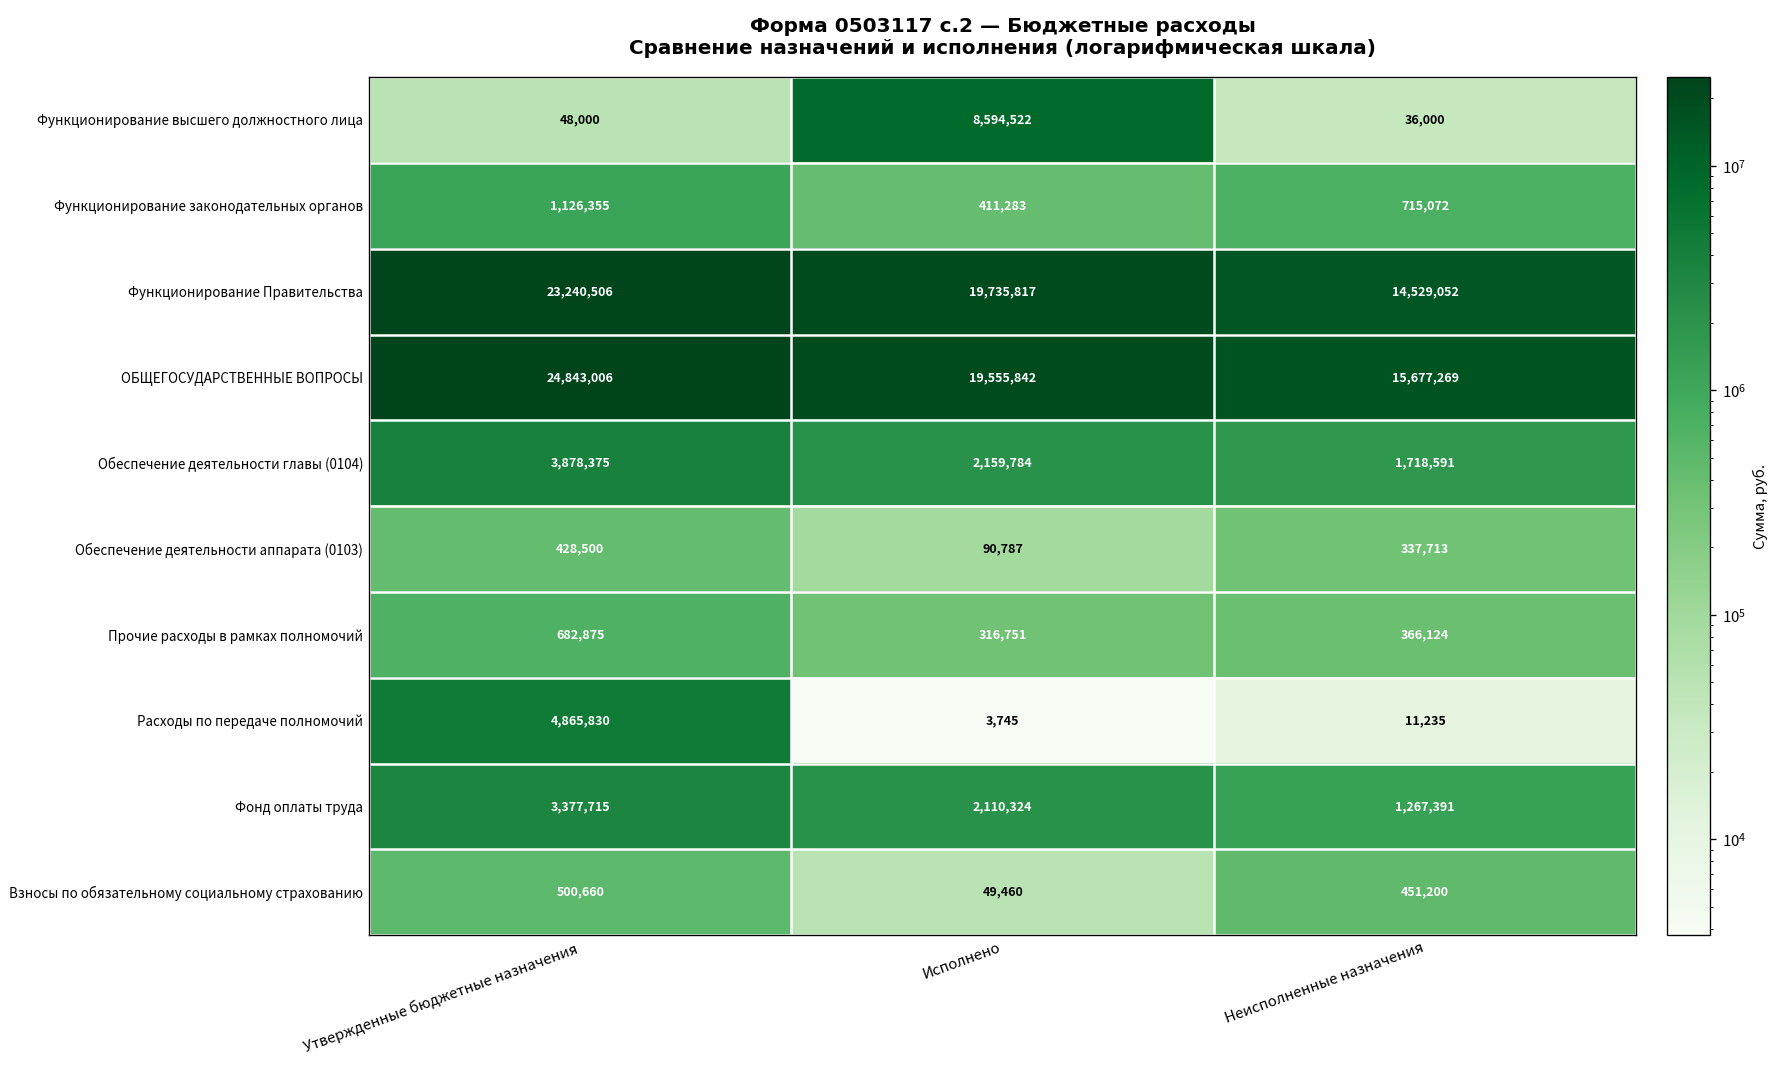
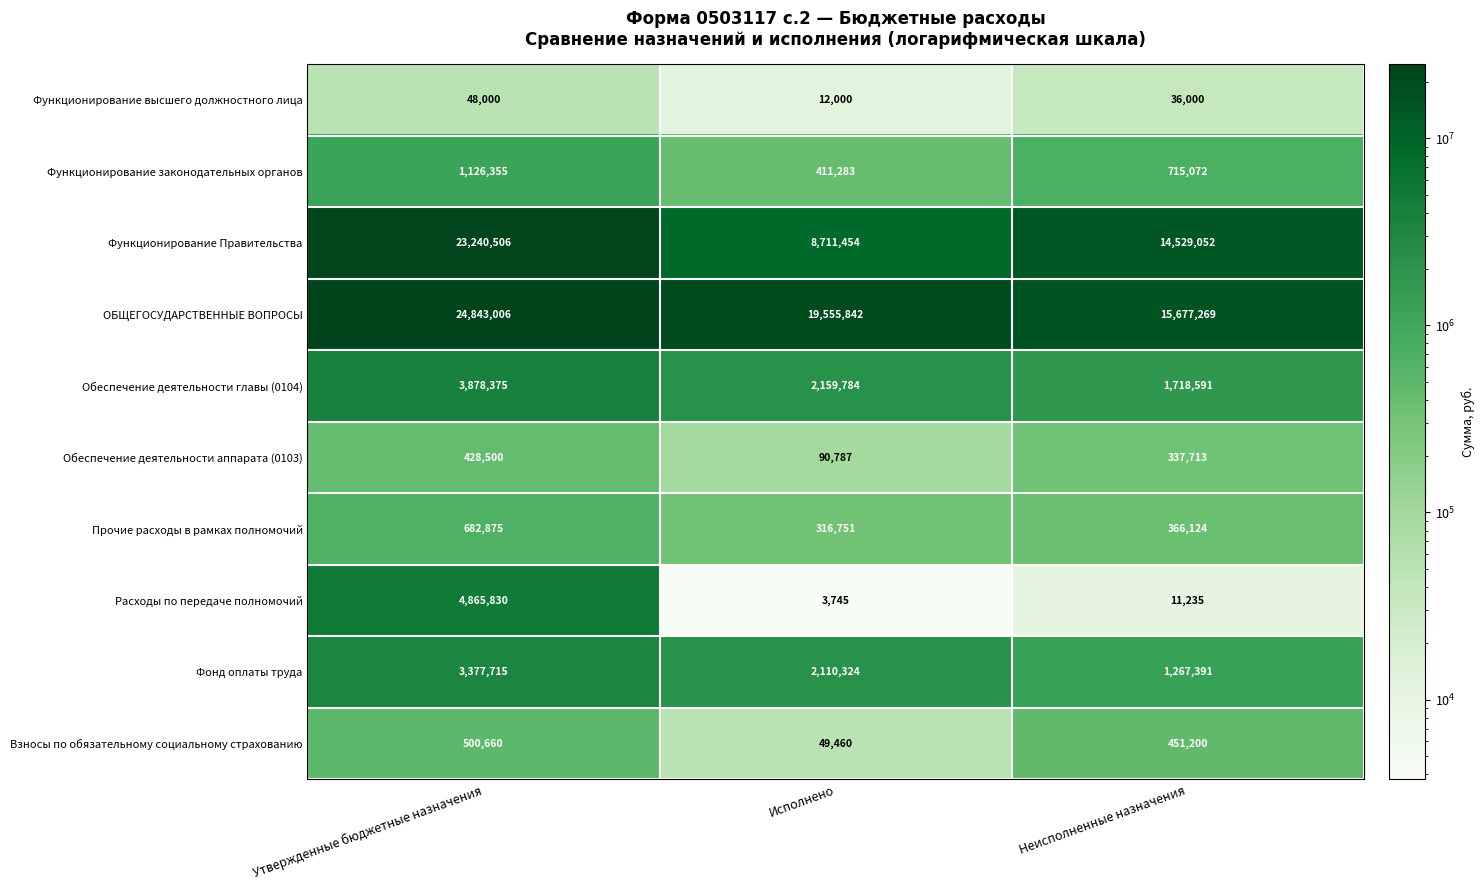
  {
    "Функционирование высшего должностного лица": {
      "Утвержденные бюджетные назначения": "48,000",
-     "Исполнено": "8,594,522",
+     "Исполнено": "12,000",
      "Неисполненные назначения": "36,000"
    },
    "Функционирование законодательных органов": {
      "Утвержденные бюджетные назначения": "1,126,355",
      "Исполнено": "411,283",
      "Неисполненные назначения": "715,072"
    },
    "Функционирование Правительства": {
      "Утвержденные бюджетные назначения": "23,240,506",
-     "Исполнено": "19,735,817",
+     "Исполнено": "8,711,454",
      "Неисполненные назначения": "14,529,052"
    },
    "ОБЩЕГОСУДАРСТВЕННЫЕ ВОПРОСЫ": {
      "Утвержденные бюджетные назначения": "24,843,006",
      "Исполнено": "19,555,842",
      "Неисполненные назначения": "15,677,269"
    },
    "Обеспечение деятельности главы (0104)": {
      "Утвержденные бюджетные назначения": "3,878,375",
      "Исполнено": "2,159,784",
      "Неисполненные назначения": "1,718,591"
    },
    "Обеспечение деятельности аппарата (0103)": {
      "Утвержденные бюджетные назначения": "428,500",
      "Исполнено": "90,787",
      "Неисполненные назначения": "337,713"
    },
    "Прочие расходы в рамках полномочий": {
      "Утвержденные бюджетные назначения": "682,875",
      "Исполнено": "316,751",
      "Неисполненные назначения": "366,124"
    },
    "Расходы по передаче полномочий": {
      "Утвержденные бюджетные назначения": "4,865,830",
      "Исполнено": "3,745",
      "Неисполненные назначения": "11,235"
    },
    "Фонд оплаты труда": {
      "Утвержденные бюджетные назначения": "3,377,715",
      "Исполнено": "2,110,324",
      "Неисполненные назначения": "1,267,391"
    },
    "Взносы по обязательному социальному страхованию": {
      "Утвержденные бюджетные назначения": "500,660",
      "Исполнено": "49,460",
      "Неисполненные назначения": "451,200"
    }
  }
